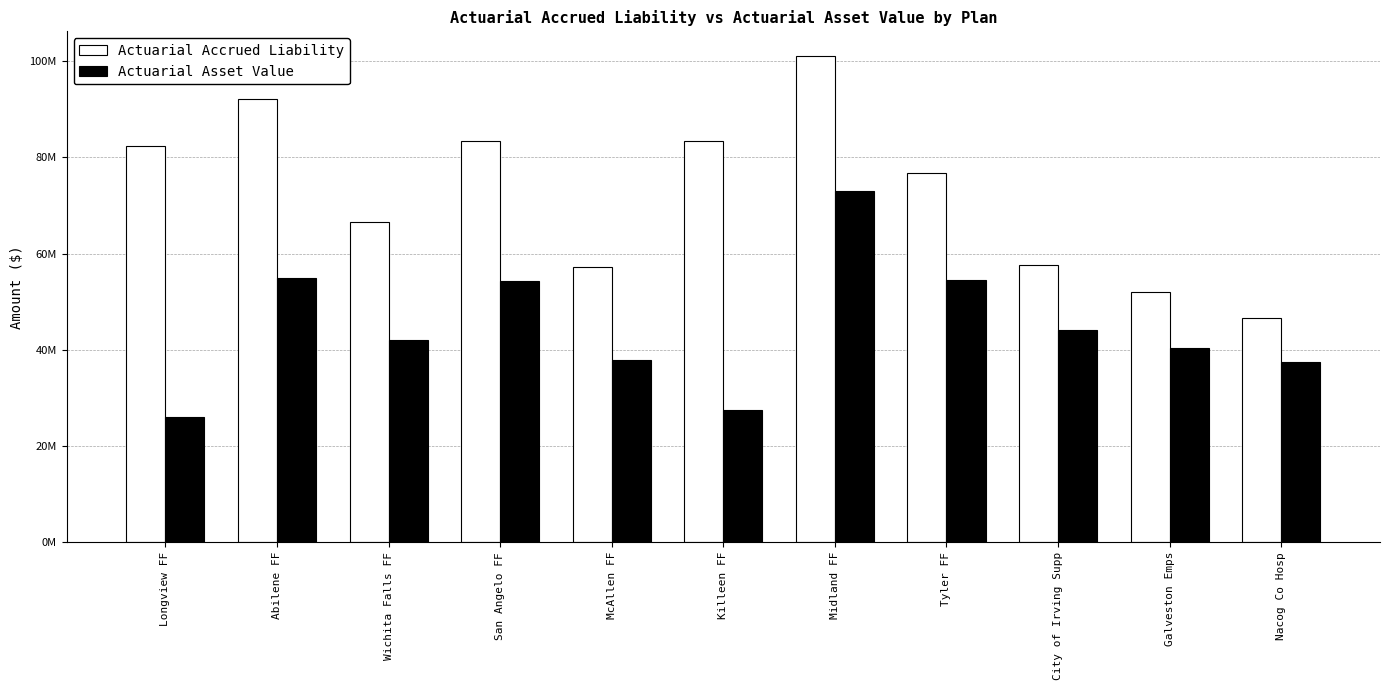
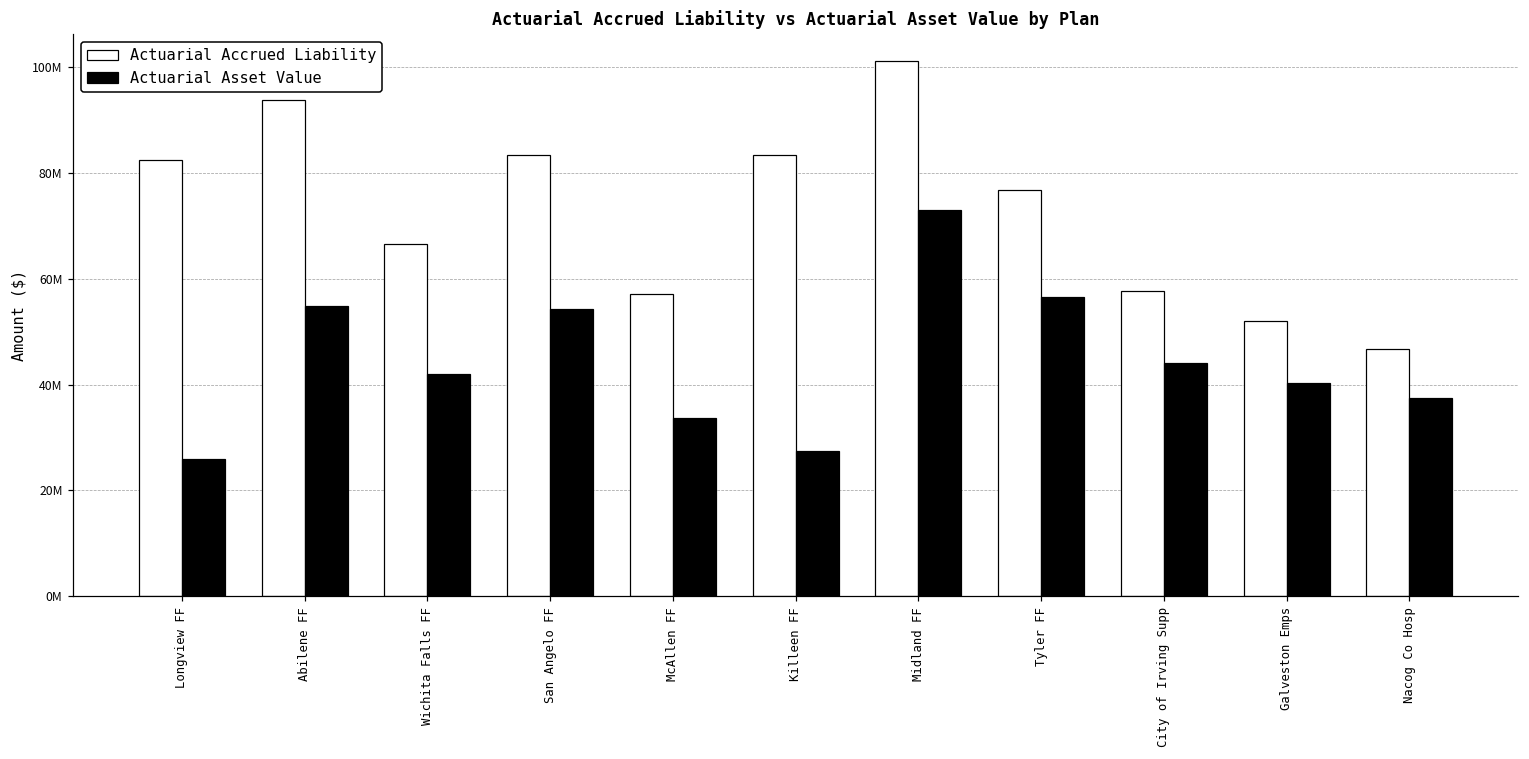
  {
    "Actuarial Accrued Liability": {
      "Longview FF": 82000000,
-     "Abilene FF": 92000000,
+     "Abilene FF": 94000000,
      "Wichita Falls FF": 67000000,
      "San Angelo FF": 83000000,
      "McAllen FF": 57000000,
      "Killeen FF": 83000000,
      "Midland FF": 101000000,
      "Tyler FF": 77000000,
      "City of Irving Supp": 58000000,
      "Galveston Emps": 52000000,
      "Nacog Co Hosp": 47000000
    },
    "Actuarial Asset Value": {
      "Longview FF": 26000000,
      "Abilene FF": 55000000,
      "Wichita Falls FF": 42000000,
      "San Angelo FF": 54000000,
-     "McAllen FF": 38000000,
+     "McAllen FF": 34000000,
      "Killeen FF": 28000000,
      "Midland FF": 73000000,
-     "Tyler FF": 55000000,
+     "Tyler FF": 57000000,
      "City of Irving Supp": 44000000,
      "Galveston Emps": 40000000,
      "Nacog Co Hosp": 38000000
    }
  }
